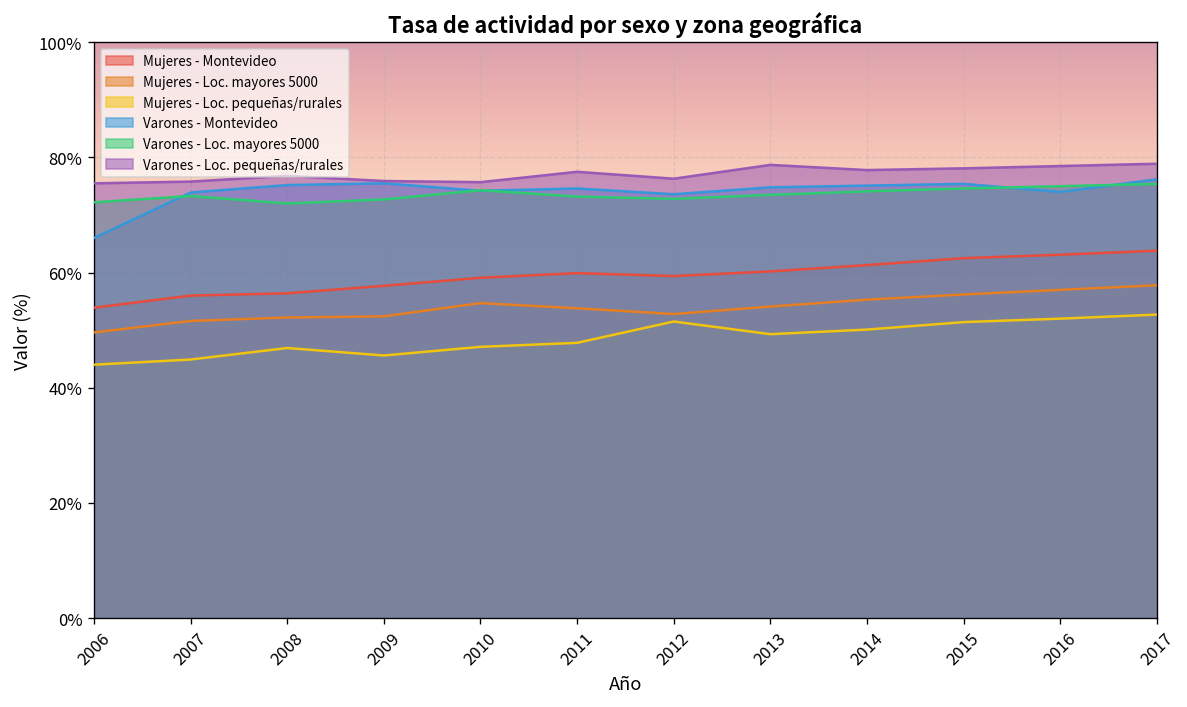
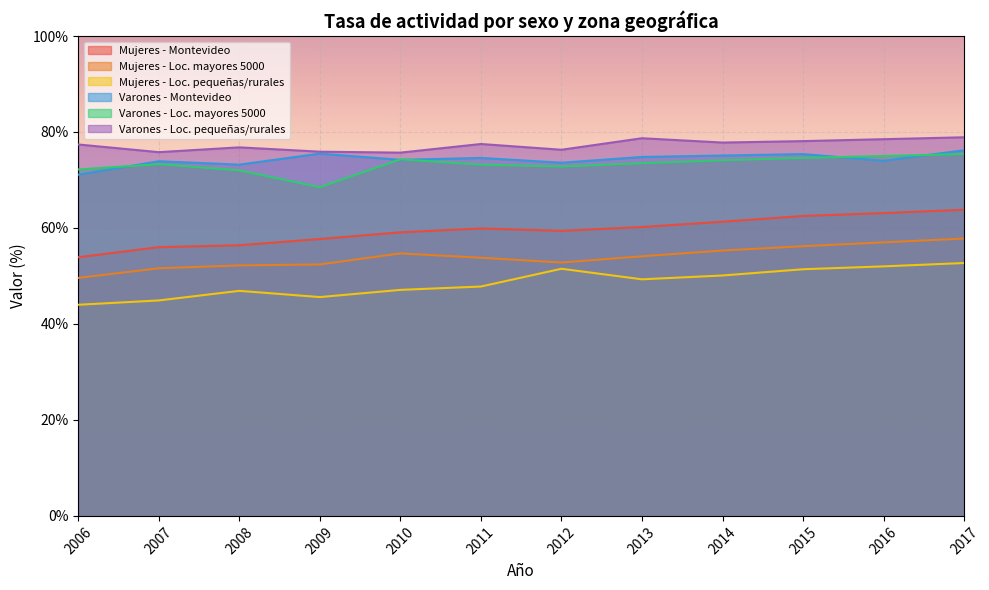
  {
    "Varones - Montevideo": {
-     "2006": "66%",
+     "2006": "71%",
      "2007": "74%",
-     "2008": "75%",
+     "2008": "73%",
      "2011": "75%",
      "2012": "74%",
      "2013": "75%",
      "2014": "75%",
      "2015": "75%",
      "2016": "74%",
      "2017": "76%"
    },
    "Varones - Loc. mayores 5000": {
      "2006": "72%",
      "2007": "73%",
      "2008": "72%",
-     "2009": "73%",
+     "2009": "69%",
      "2011": "73%",
      "2012": "73%",
      "2013": "74%",
      "2014": "74%",
      "2015": "75%",
      "2016": "75%",
      "2017": "75%"
    },
    "Varones - Loc. pequeñas/rurales": {
-     "2006": "76%",
+     "2006": "77%",
      "2007": "76%",
      "2008": "77%",
      "2010": "76%",
      "2011": "78%",
      "2012": "76%",
      "2013": "79%",
      "2014": "78%",
      "2015": "78%",
      "2016": "79%",
      "2017": "79%"
    }
  }
